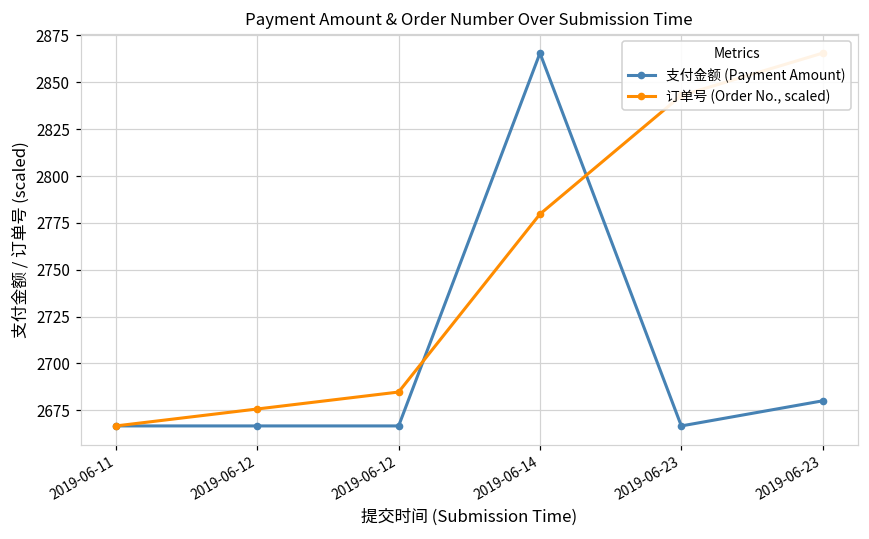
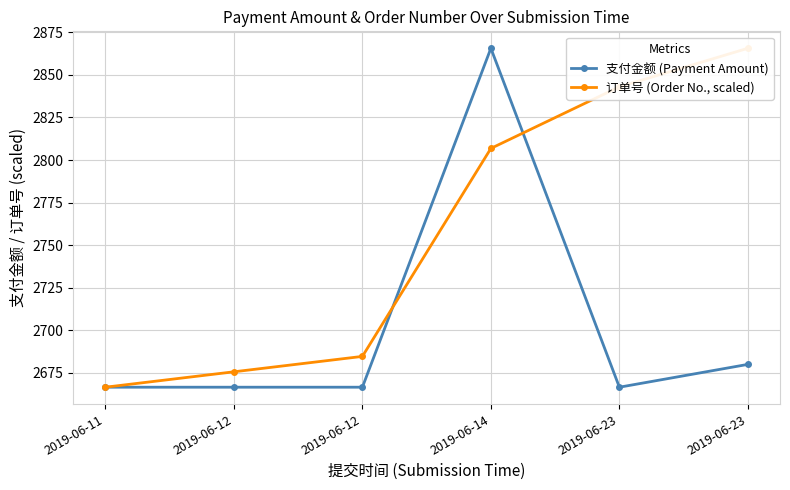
  {
    "支付金额 (Payment Amount)": {
      "2019-06-14": 2866
    },
    "订单号 (Order No., scaled)": {
-     "2019-06-14": 2780
+     "2019-06-14": 2807
    }
  }
